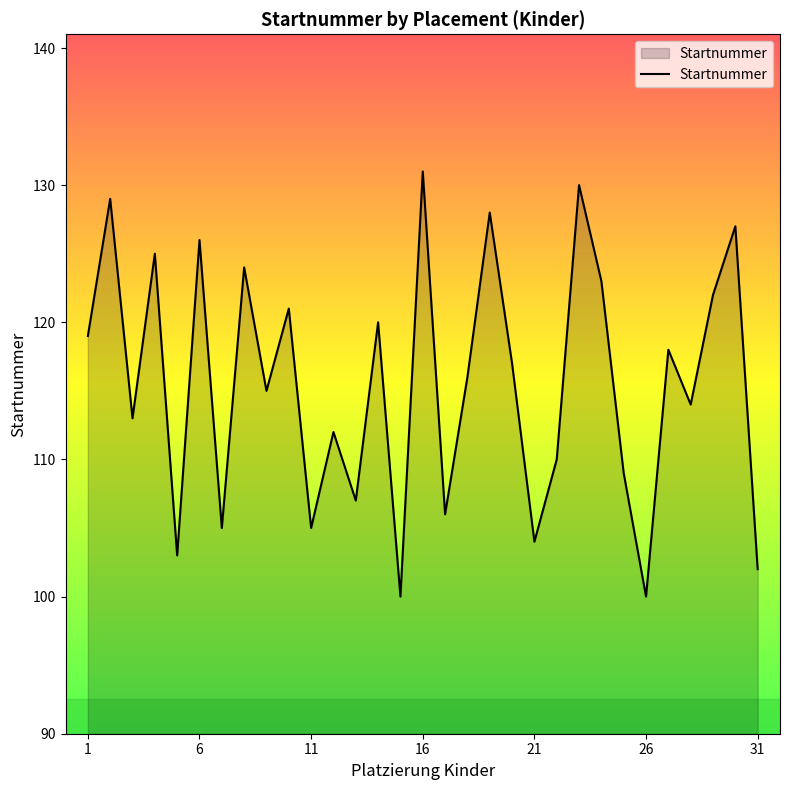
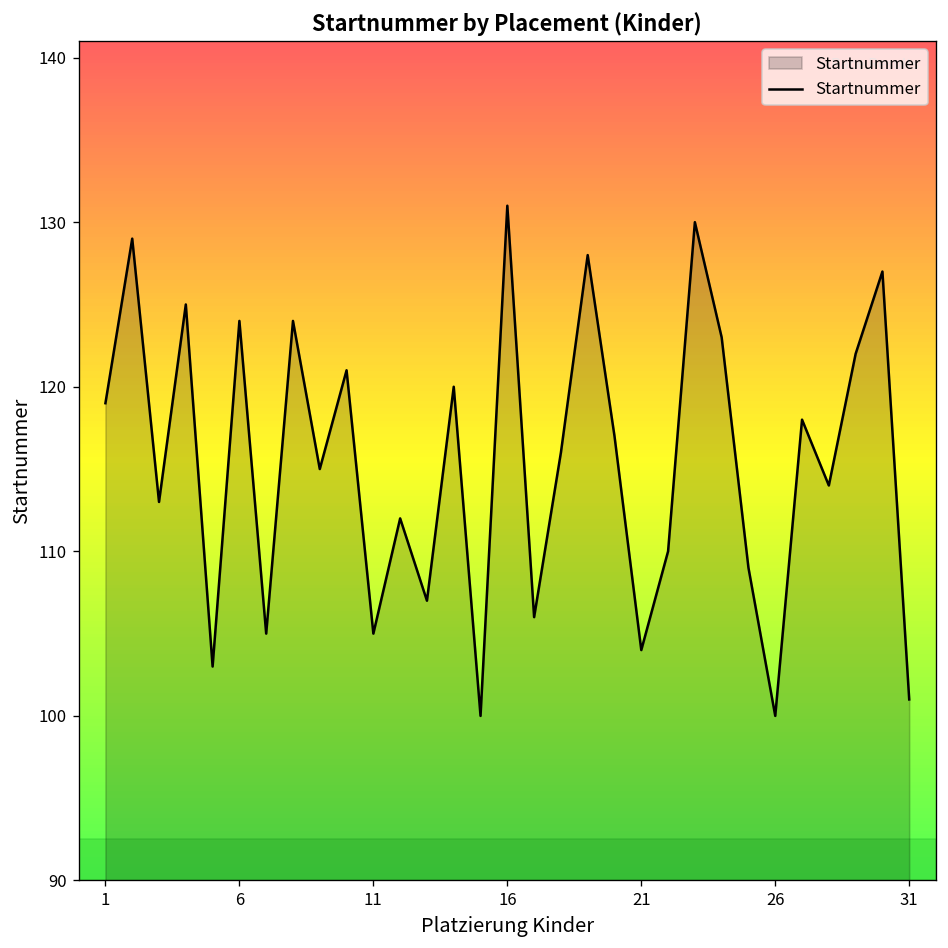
  {
    "1": 119,
-   "6": 126,
+   "6": 124,
    "11": 105,
    "16": 131,
    "21": 104,
    "26": 100,
-   "31": 102
+   "31": 101
  }
